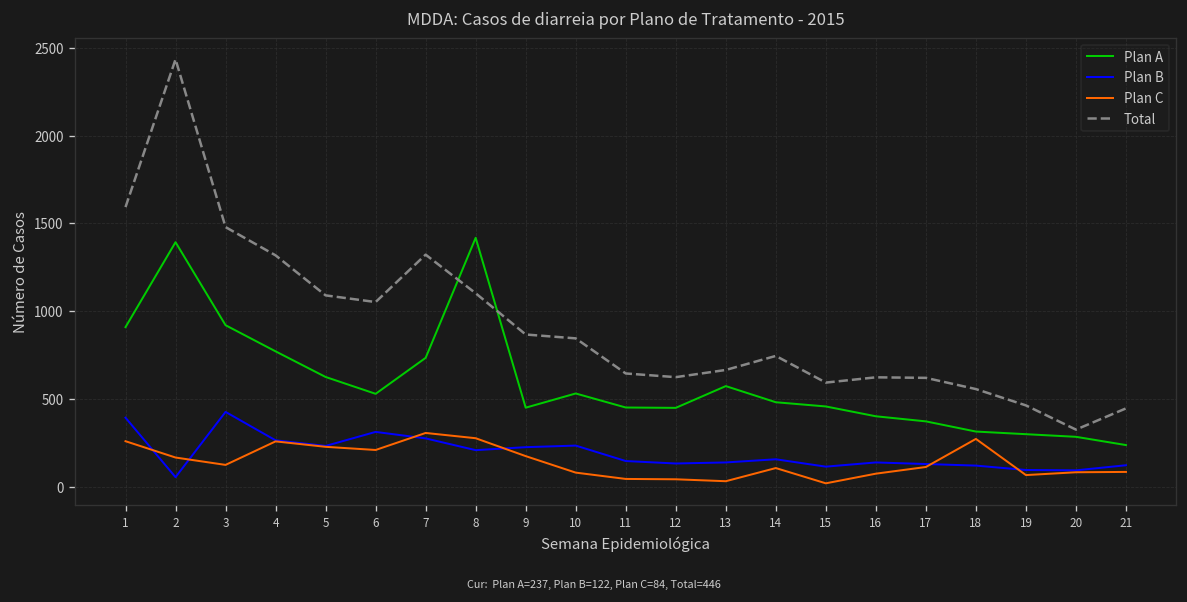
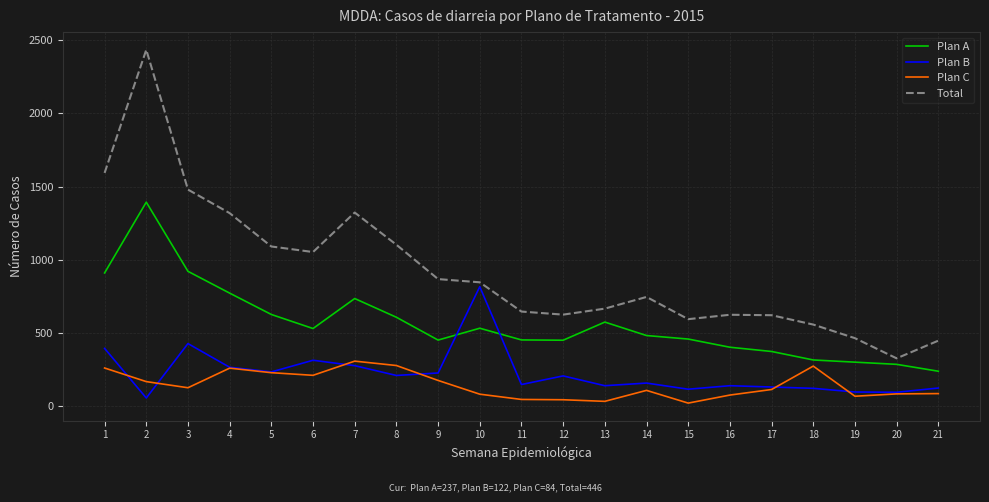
  {
    "Plan A": {
      "1": 910,
      "2": 1390,
      "3": 920,
      "4": 770,
      "5": 630,
      "6": 530,
      "7": 730,
-     "8": 1420,
+     "8": 610,
      "9": 450,
      "10": 530,
      "11": 450,
      "12": 450,
      "13": 570,
      "14": 480,
      "15": 460,
      "16": 400,
      "17": 370,
      "18": 310,
      "19": 300,
      "20": 280,
      "21": 240
    },
    "Plan B": {
      "1": 390,
      "2": 50,
      "3": 430,
      "6": 310,
      "7": 280,
      "8": 210,
      "9": 230,
-     "10": 230,
+     "10": 820,
      "11": 150,
-     "12": 130,
+     "12": 210,
      "13": 140,
      "14": 160,
      "15": 110,
      "16": 140,
      "18": 120,
      "19": 100,
      "21": 120
    },
    "Plan C": {
      "1": 260,
      "2": 170,
      "3": 120,
      "6": 210,
      "7": 310,
      "8": 280,
      "9": 170,
      "10": 80,
      "11": 40,
      "12": 40,
      "13": 30,
      "14": 110,
      "15": 20,
      "16": 70,
      "18": 270,
      "19": 70,
      "21": 80
    },
    "Total": {
      "1": 1590,
      "2": 2440,
      "3": 1480,
      "4": 1320,
      "5": 1090,
      "6": 1050,
      "7": 1320,
      "8": 1100,
      "9": 870,
      "10": 850,
      "11": 650,
      "12": 620,
      "13": 670,
      "14": 750,
      "15": 590,
      "16": 620,
      "17": 620,
      "18": 560,
      "19": 460,
      "20": 330,
      "21": 450
    }
  }
